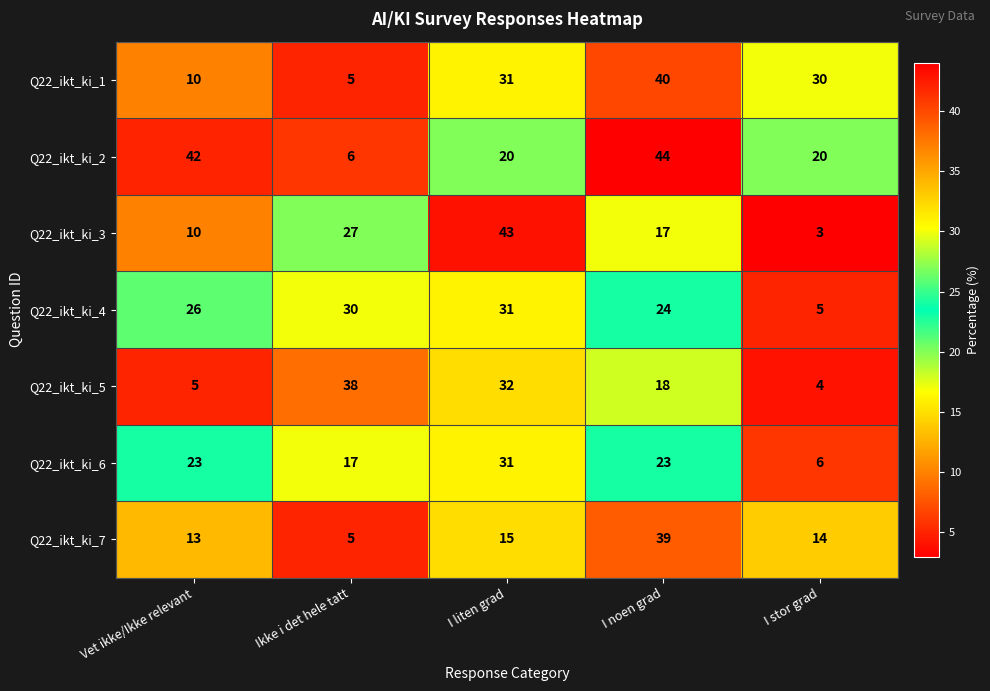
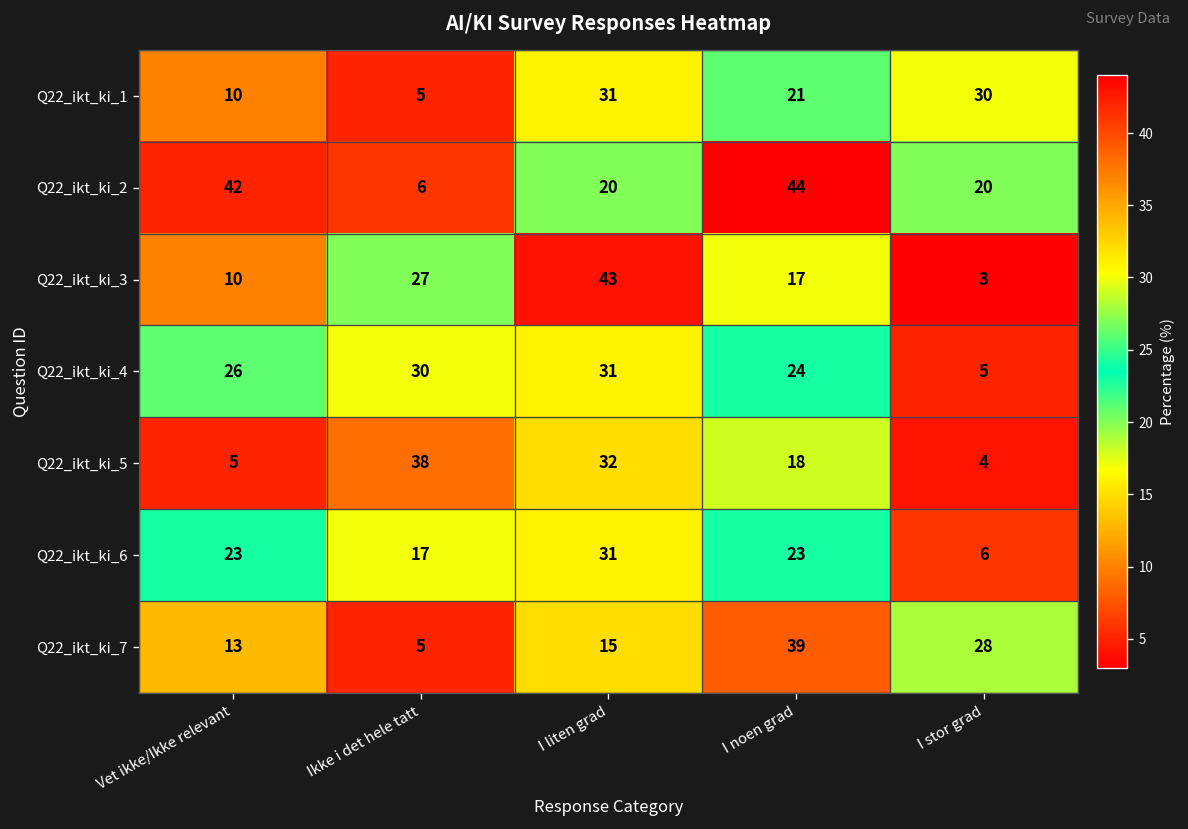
  {
    "Q22_ikt_ki_1": {
      "Vet ikke/Ikke relevant": 10,
      "Ikke i det hele tatt": 5,
      "I liten grad": 31,
-     "I noen grad": 40,
+     "I noen grad": 21,
      "I stor grad": 30
    },
    "Q22_ikt_ki_2": {
      "Vet ikke/Ikke relevant": 42,
      "Ikke i det hele tatt": 6,
      "I liten grad": 20,
      "I noen grad": 44,
      "I stor grad": 20
    },
    "Q22_ikt_ki_3": {
      "Vet ikke/Ikke relevant": 10,
      "Ikke i det hele tatt": 27,
      "I liten grad": 43,
      "I noen grad": 17,
      "I stor grad": 3
    },
    "Q22_ikt_ki_4": {
      "Vet ikke/Ikke relevant": 26,
      "Ikke i det hele tatt": 30,
      "I liten grad": 31,
      "I noen grad": 24,
      "I stor grad": 5
    },
    "Q22_ikt_ki_5": {
      "Vet ikke/Ikke relevant": 5,
      "Ikke i det hele tatt": 38,
      "I liten grad": 32,
      "I noen grad": 18,
      "I stor grad": 4
    },
    "Q22_ikt_ki_6": {
      "Vet ikke/Ikke relevant": 23,
      "Ikke i det hele tatt": 17,
      "I liten grad": 31,
      "I noen grad": 23,
      "I stor grad": 6
    },
    "Q22_ikt_ki_7": {
      "Vet ikke/Ikke relevant": 13,
      "Ikke i det hele tatt": 5,
      "I liten grad": 15,
      "I noen grad": 39,
-     "I stor grad": 14
+     "I stor grad": 28
    }
  }
